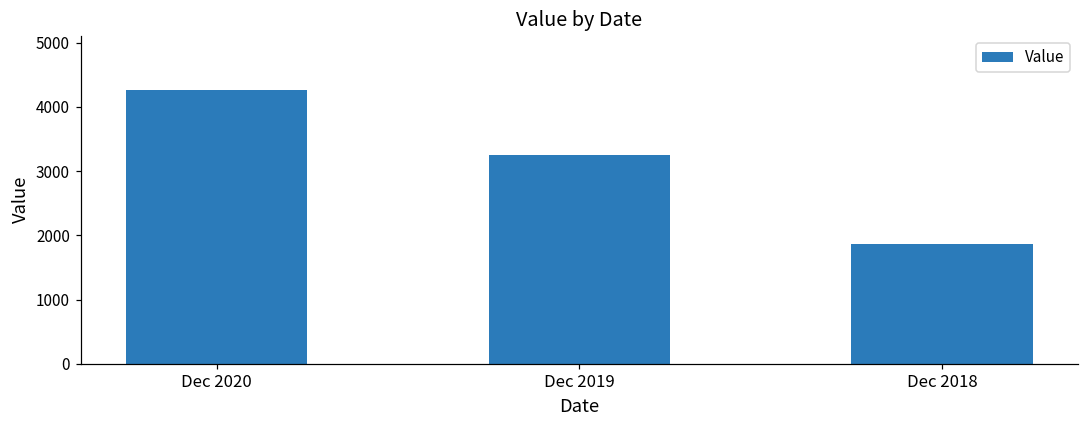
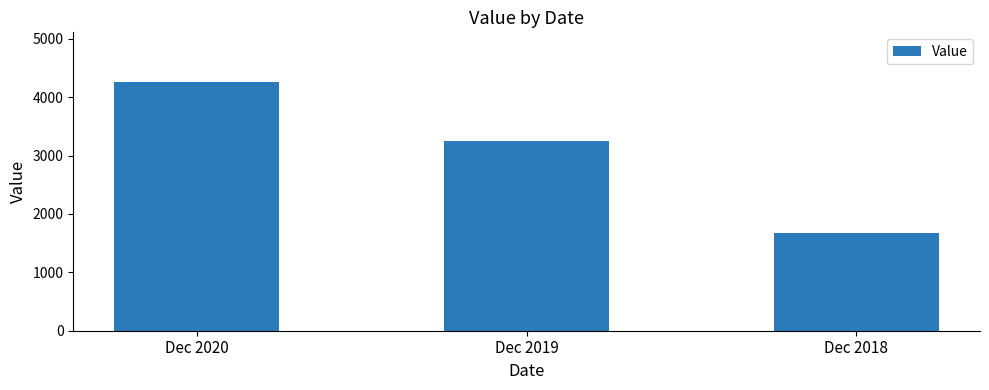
  {
    "Dec 2020": 4300,
    "Dec 2019": 3300,
-   "Dec 2018": 1900
+   "Dec 2018": 1700
  }
